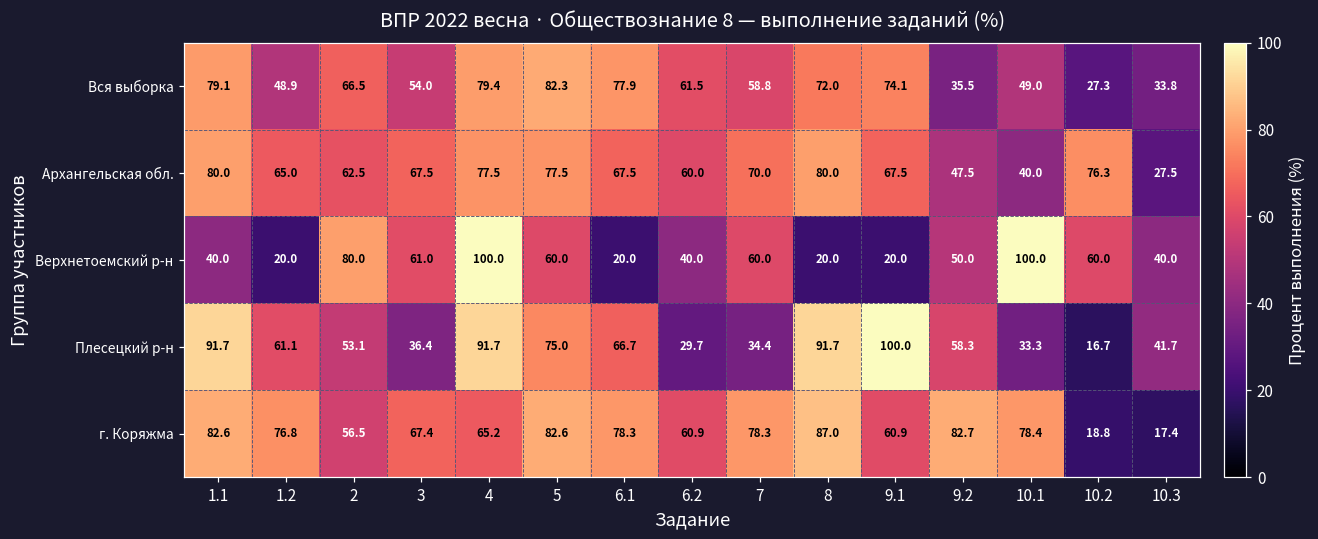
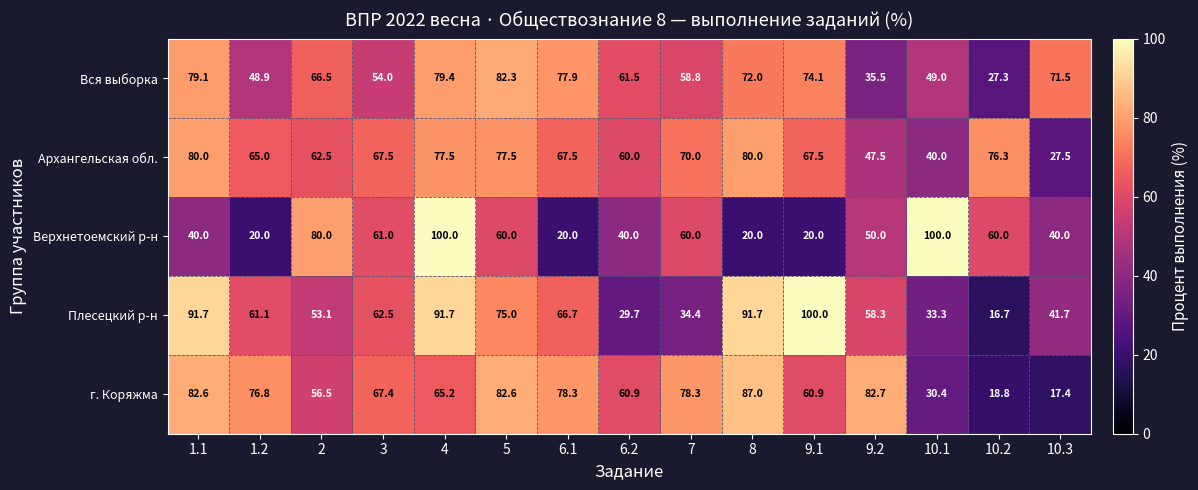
  {
    "Вся выборка": {
      "1.1": 79.1,
      "1.2": 48.9,
      "2": 66.5,
      "3": 54.0,
      "4": 79.4,
      "5": 82.3,
      "6.1": 77.9,
      "6.2": 61.5,
      "7": 58.8,
      "8": 72.0,
      "9.1": 74.1,
      "9.2": 35.5,
      "10.1": 49.0,
      "10.2": 27.3,
-     "10.3": 33.8
+     "10.3": 71.5
    },
    "Архангельская обл.": {
      "1.1": 80.0,
      "1.2": 65.0,
      "2": 62.5,
      "3": 67.5,
      "4": 77.5,
      "5": 77.5,
      "6.1": 67.5,
      "6.2": 60.0,
      "7": 70.0,
      "8": 80.0,
      "9.1": 67.5,
      "9.2": 47.5,
      "10.1": 40.0,
      "10.2": 76.3,
      "10.3": 27.5
    },
    "Верхнетоемский р-н": {
      "1.1": 40.0,
      "1.2": 20.0,
      "2": 80.0,
      "3": 61.0,
      "4": 100.0,
      "5": 60.0,
      "6.1": 20.0,
      "6.2": 40.0,
      "7": 60.0,
      "8": 20.0,
      "9.1": 20.0,
      "9.2": 50.0,
      "10.1": 100.0,
      "10.2": 60.0,
      "10.3": 40.0
    },
    "Плесецкий р-н": {
      "1.1": 91.7,
      "1.2": 61.1,
      "2": 53.1,
-     "3": 36.4,
+     "3": 62.5,
      "4": 91.7,
      "5": 75.0,
      "6.1": 66.7,
      "6.2": 29.7,
      "7": 34.4,
      "8": 91.7,
      "9.1": 100.0,
      "9.2": 58.3,
      "10.1": 33.3,
      "10.2": 16.7,
      "10.3": 41.7
    },
    "г. Коряжма": {
      "1.1": 82.6,
      "1.2": 76.8,
      "2": 56.5,
      "3": 67.4,
      "4": 65.2,
      "5": 82.6,
      "6.1": 78.3,
      "6.2": 60.9,
      "7": 78.3,
      "8": 87.0,
      "9.1": 60.9,
      "9.2": 82.7,
-     "10.1": 78.4,
+     "10.1": 30.4,
      "10.2": 18.8,
      "10.3": 17.4
    }
  }
